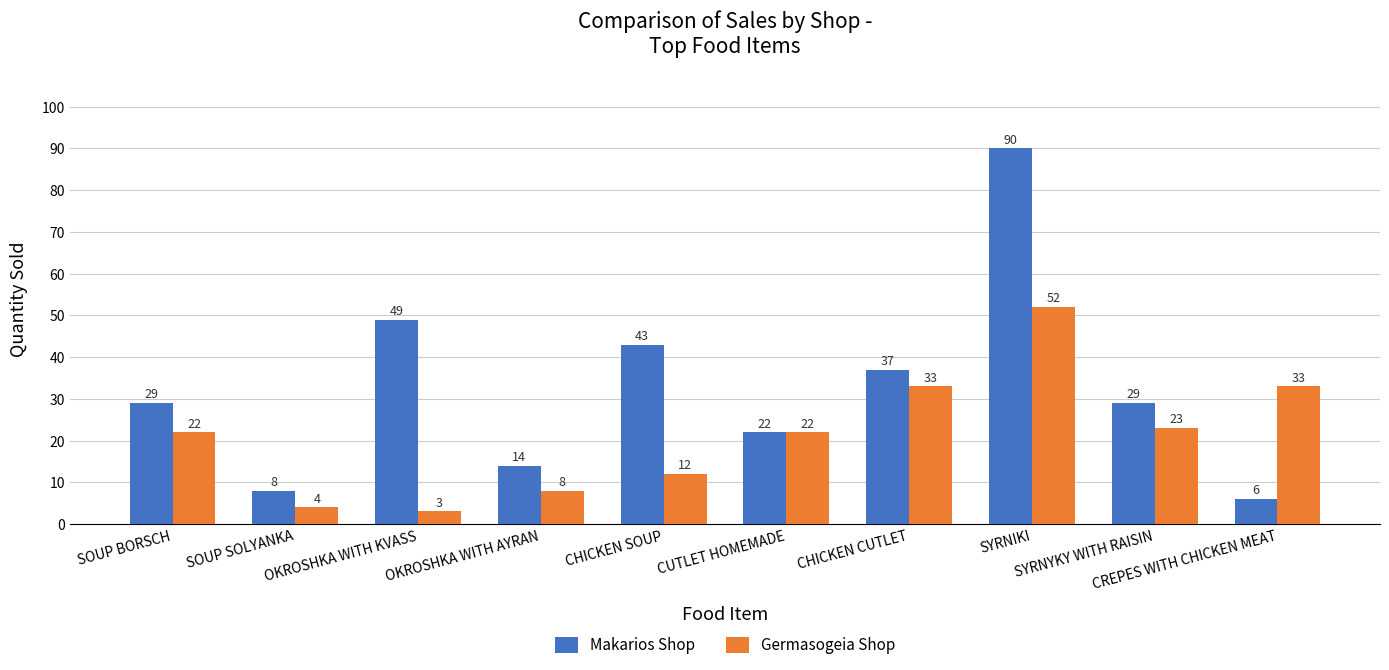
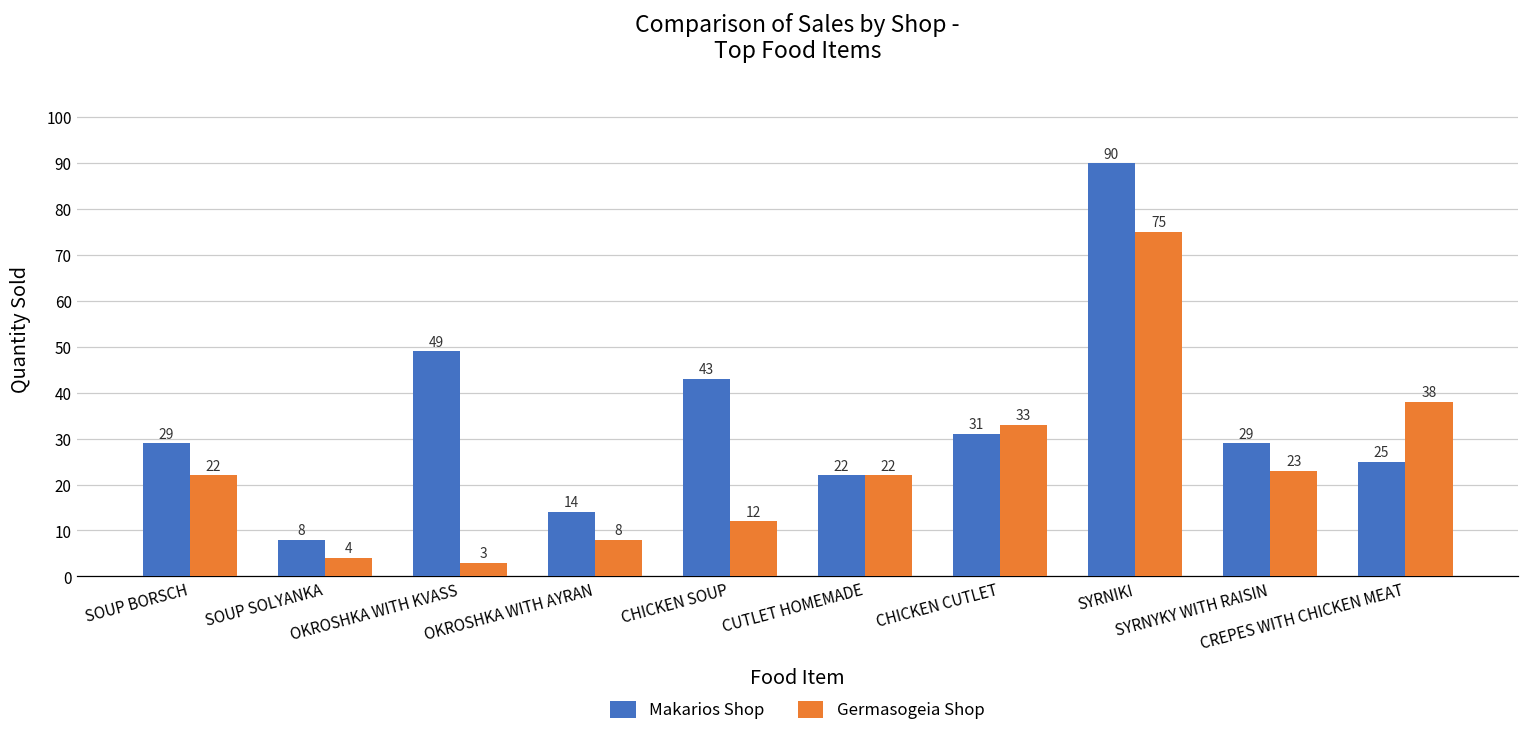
  {
    "Makarios Shop": {
      "SOUP BORSCH": 29,
      "SOUP SOLYANKA": 8,
      "OKROSHKA WITH KVASS": 49,
      "OKROSHKA WITH AYRAN": 14,
      "CHICKEN SOUP": 43,
      "CUTLET HOMEMADE": 22,
-     "CHICKEN CUTLET": 37,
+     "CHICKEN CUTLET": 31,
      "SYRNIKI": 90,
      "SYRNYKY WITH RAISIN": 29,
-     "CREPES WITH CHICKEN MEAT": 6
+     "CREPES WITH CHICKEN MEAT": 25
    },
    "Germasogeia Shop": {
      "SOUP BORSCH": 22,
      "SOUP SOLYANKA": 4,
      "OKROSHKA WITH KVASS": 3,
      "OKROSHKA WITH AYRAN": 8,
      "CHICKEN SOUP": 12,
      "CUTLET HOMEMADE": 22,
      "CHICKEN CUTLET": 33,
-     "SYRNIKI": 52,
+     "SYRNIKI": 75,
      "SYRNYKY WITH RAISIN": 23,
-     "CREPES WITH CHICKEN MEAT": 33
+     "CREPES WITH CHICKEN MEAT": 38
    }
  }
